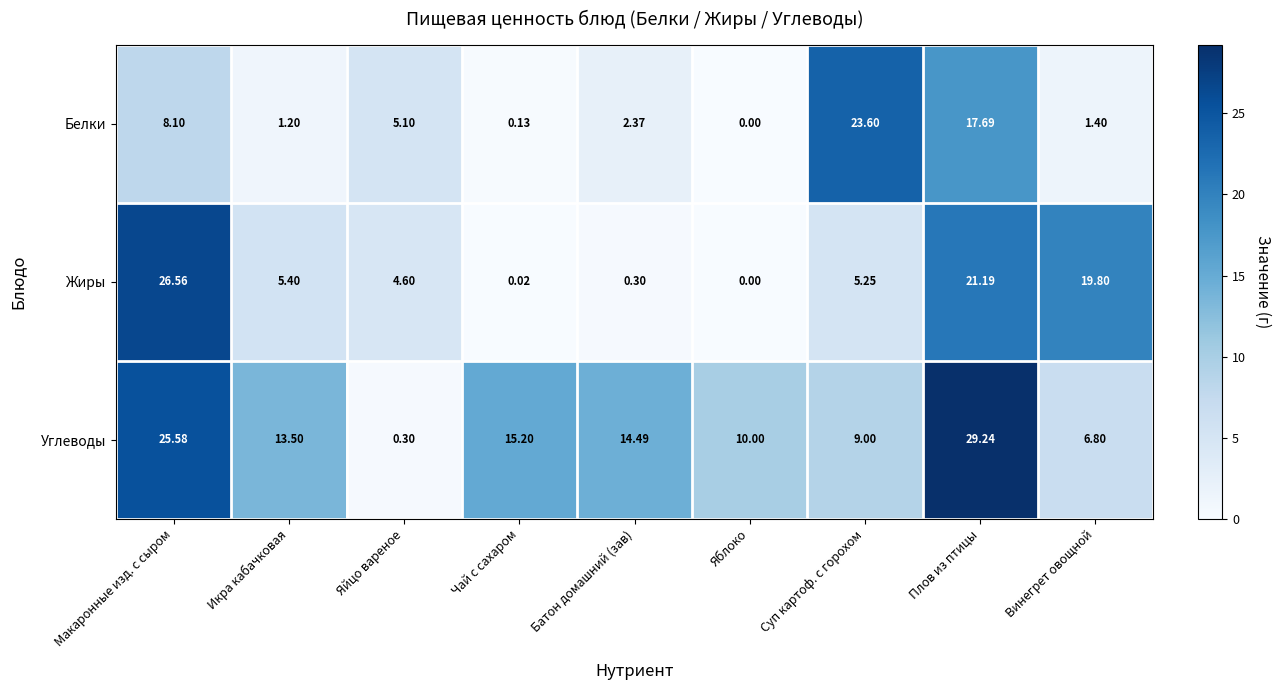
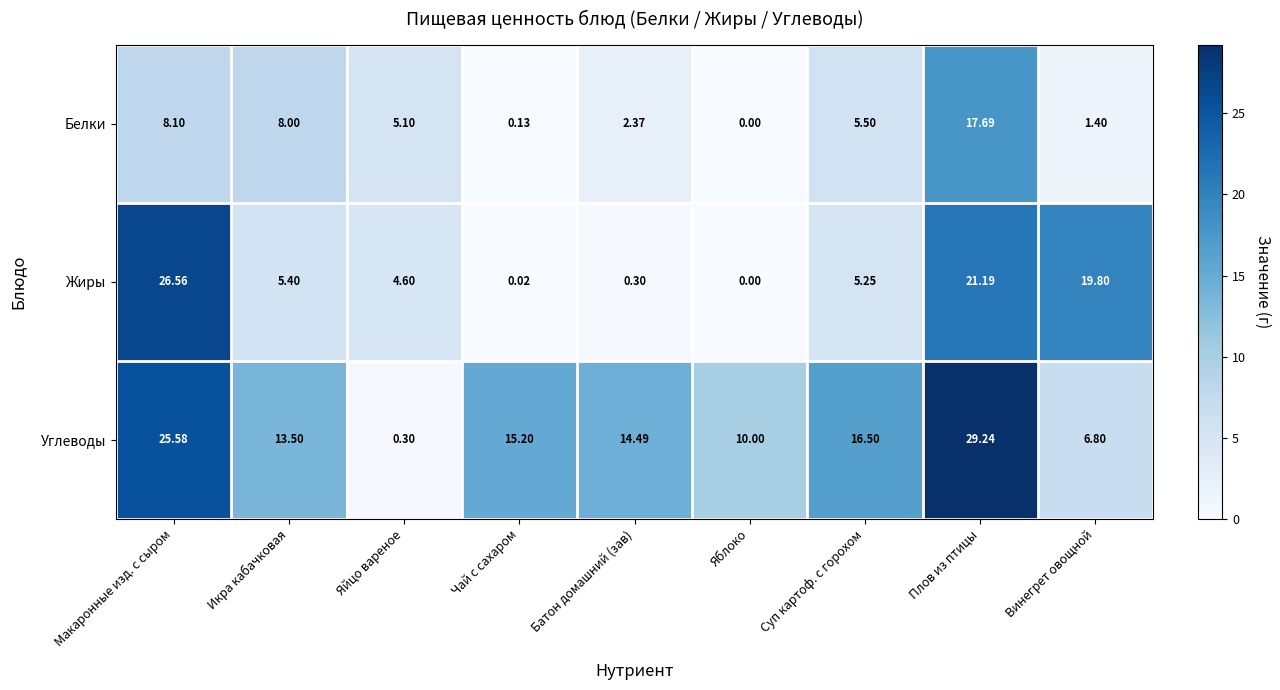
  {
    "Белки": {
      "Макаронные изд. с сыром": 8.10,
-     "Икра кабачковая": 1.20,
+     "Икра кабачковая": 8.00,
      "Яйцо вареное": 5.10,
      "Чай с сахаром": 0.13,
      "Батон домашний (зав)": 2.37,
      "Яблоко": 0.00,
-     "Суп картоф. с горохом": 23.60,
+     "Суп картоф. с горохом": 5.50,
      "Плов из птицы": 17.69,
      "Винегрет овощной": 1.40
    },
    "Жиры": {
      "Макаронные изд. с сыром": 26.56,
      "Икра кабачковая": 5.40,
      "Яйцо вареное": 4.60,
      "Чай с сахаром": 0.02,
      "Батон домашний (зав)": 0.30,
      "Яблоко": 0.00,
      "Суп картоф. с горохом": 5.25,
      "Плов из птицы": 21.19,
      "Винегрет овощной": 19.80
    },
    "Углеводы": {
      "Макаронные изд. с сыром": 25.58,
      "Икра кабачковая": 13.50,
      "Яйцо вареное": 0.30,
      "Чай с сахаром": 15.20,
      "Батон домашний (зав)": 14.49,
      "Яблоко": 10.00,
-     "Суп картоф. с горохом": 9.00,
+     "Суп картоф. с горохом": 16.50,
      "Плов из птицы": 29.24,
      "Винегрет овощной": 6.80
    }
  }
